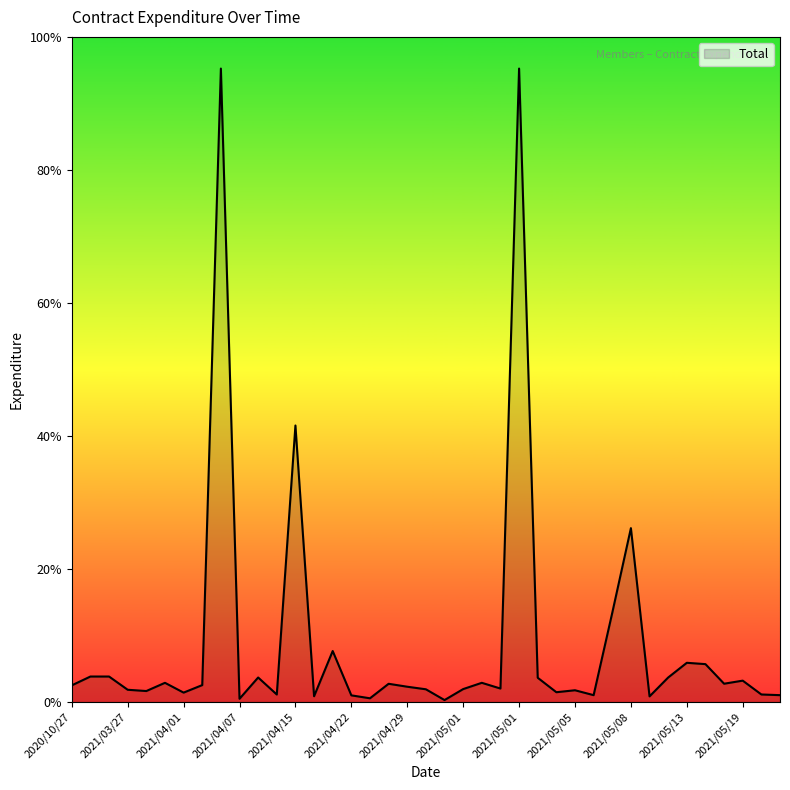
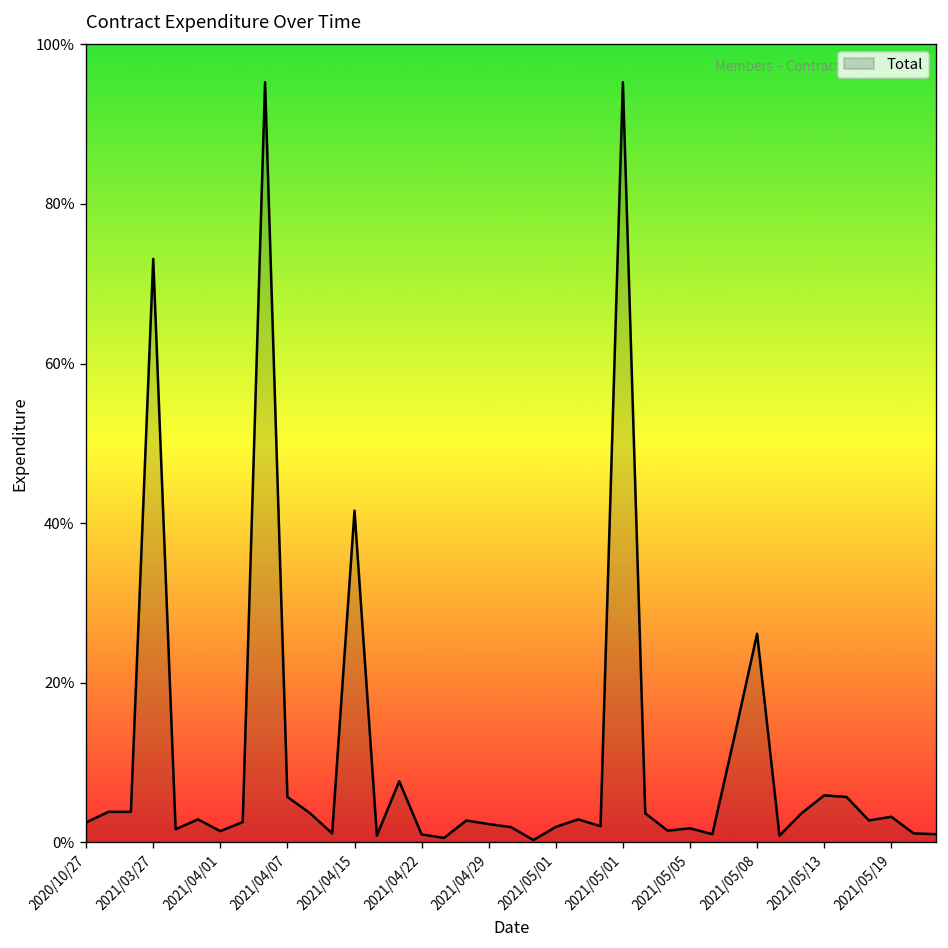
  {
-   "2021/03/27": "2%",
-   "2021/04/07": "0%",
+   "2021/03/27": "73%",
+   "2021/04/07": "6%",
    "2021/04/15": "42%",
    "2021/04/22": "1%",
    "2021/05/08": "26%"
  }
